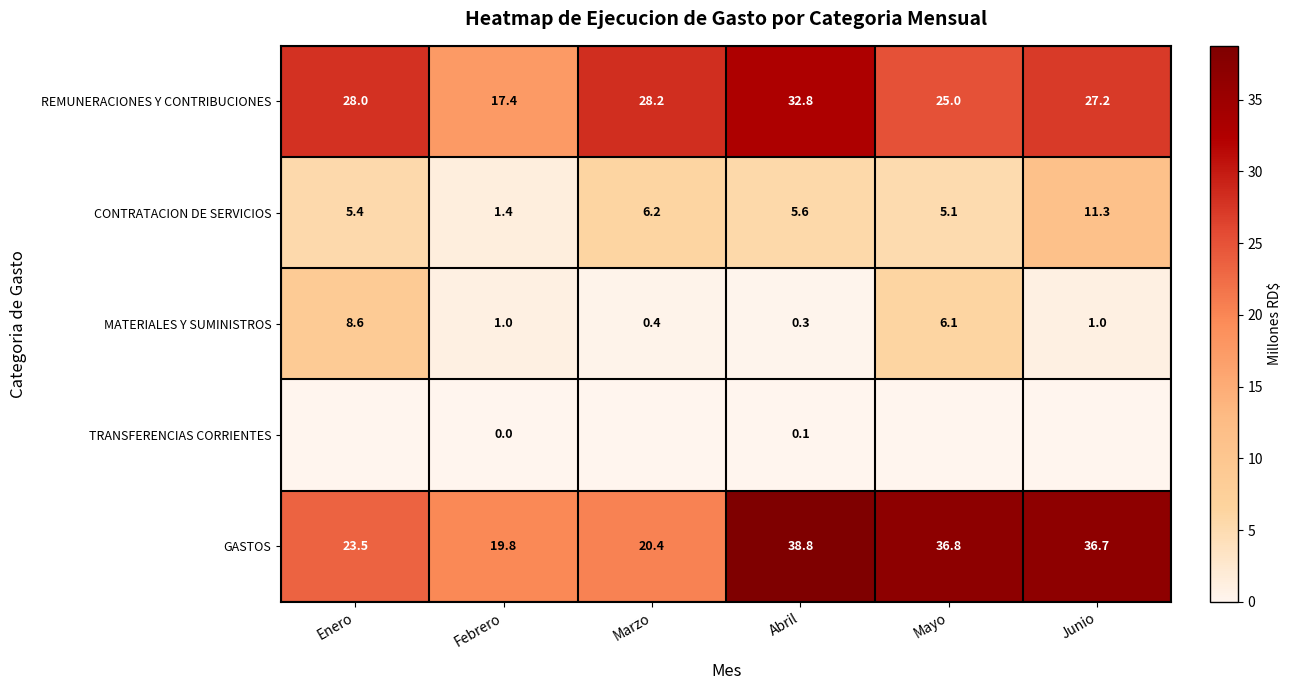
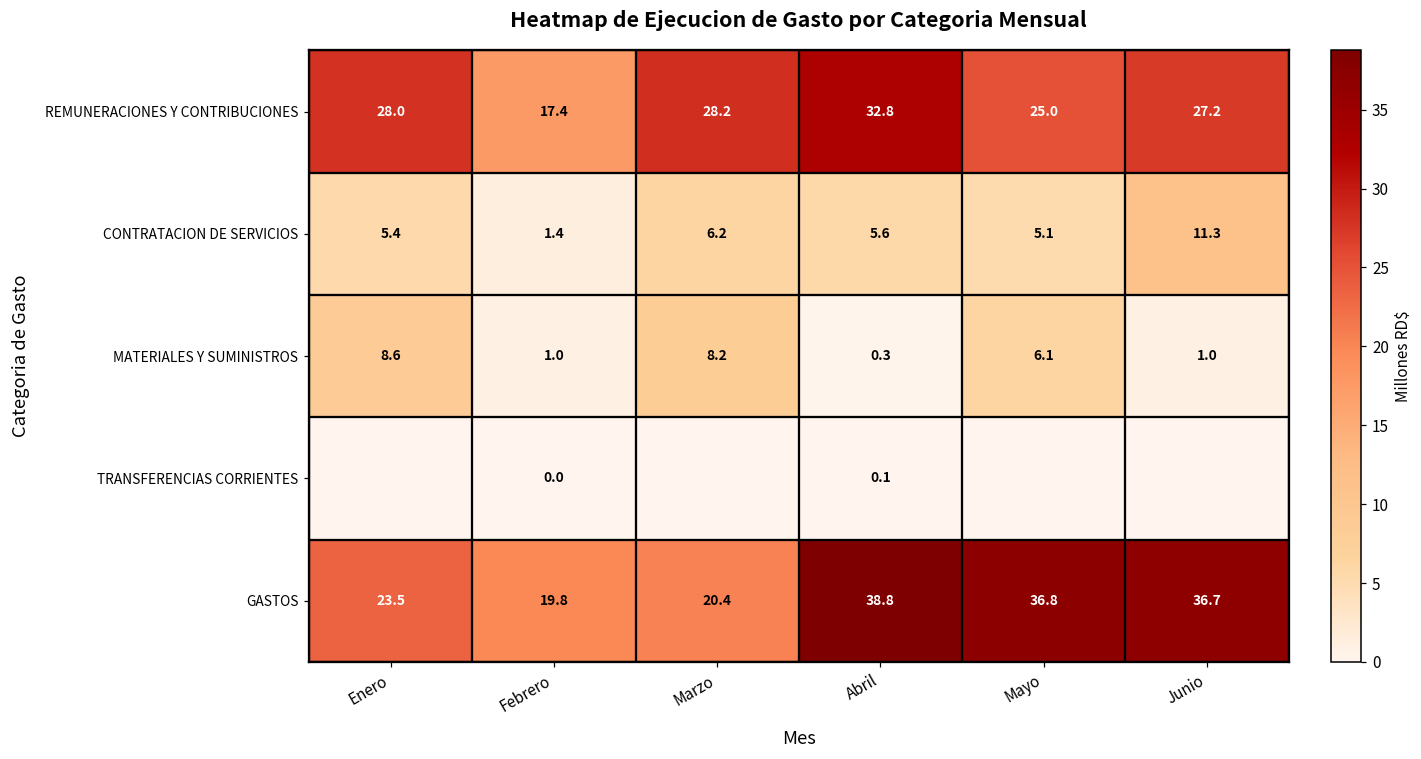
  {
    "REMUNERACIONES Y CONTRIBUCIONES": {
      "Enero": 28.0,
      "Febrero": 17.4,
      "Marzo": 28.2,
      "Abril": 32.8,
      "Mayo": 25.0,
      "Junio": 27.2
    },
    "CONTRATACION DE SERVICIOS": {
      "Enero": 5.4,
      "Febrero": 1.4,
      "Marzo": 6.2,
      "Abril": 5.6,
      "Mayo": 5.1,
      "Junio": 11.3
    },
    "MATERIALES Y SUMINISTROS": {
      "Enero": 8.6,
      "Febrero": 1.0,
-     "Marzo": 0.4,
+     "Marzo": 8.2,
      "Abril": 0.3,
      "Mayo": 6.1,
      "Junio": 1.0
    },
    "TRANSFERENCIAS CORRIENTES": {
      "Febrero": 0.0,
      "Abril": 0.1
    },
    "GASTOS": {
      "Enero": 23.5,
      "Febrero": 19.8,
      "Marzo": 20.4,
      "Abril": 38.8,
      "Mayo": 36.8,
      "Junio": 36.7
    }
  }
